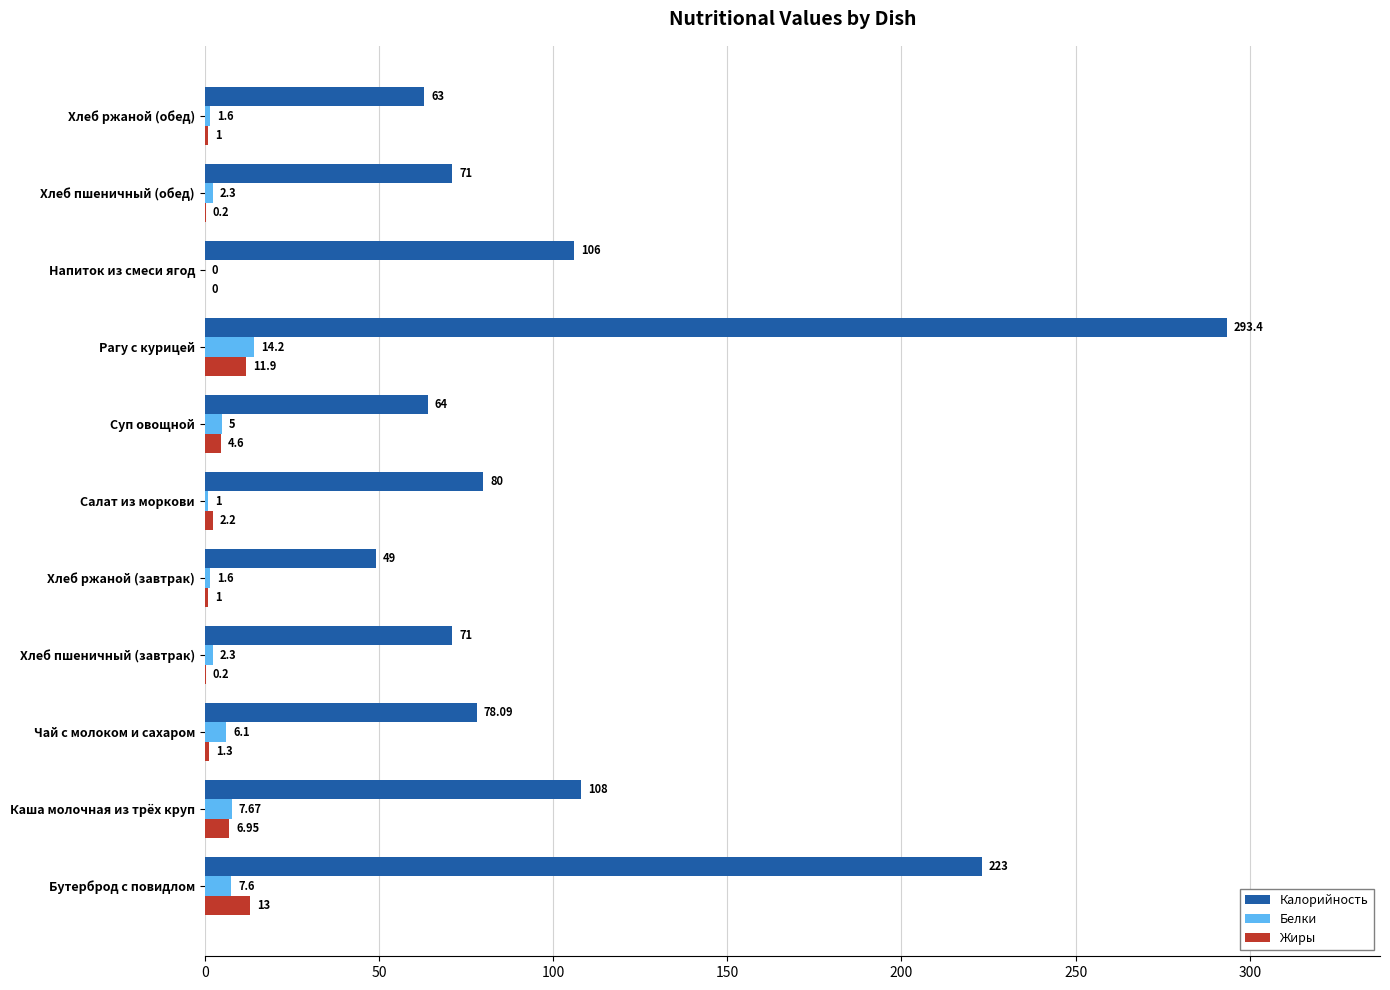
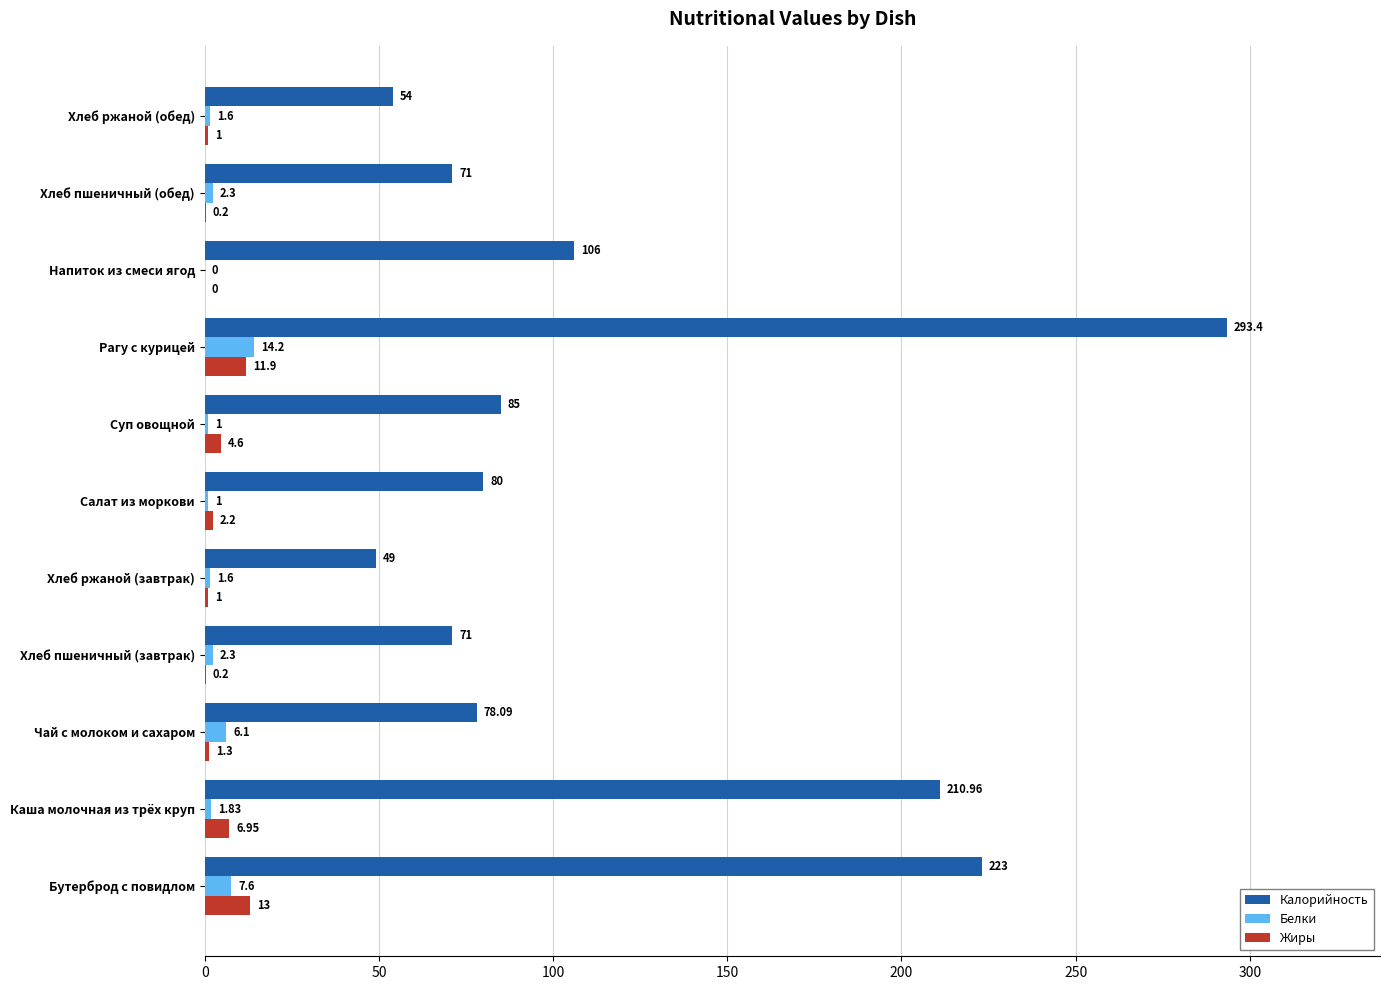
  {
    "Калорийность": {
-     "Хлеб ржаной (обед)": 63,
+     "Хлеб ржаной (обед)": 54,
      "Хлеб пшеничный (обед)": 71,
      "Напиток из смеси ягод": 106,
      "Рагу с курицей": 293.4,
-     "Суп овощной": 64,
+     "Суп овощной": 85,
      "Салат из моркови": 80,
      "Хлеб ржаной (завтрак)": 49,
      "Хлеб пшеничный (завтрак)": 71,
      "Чай с молоком и сахаром": 78.09,
-     "Каша молочная из трёх круп": 108,
+     "Каша молочная из трёх круп": 210.96,
      "Бутерброд с повидлом": 223
    },
    "Белки": {
      "Хлеб ржаной (обед)": 1.6,
      "Хлеб пшеничный (обед)": 2.3,
      "Напиток из смеси ягод": 0,
      "Рагу с курицей": 14.2,
-     "Суп овощной": 5,
+     "Суп овощной": 1,
      "Салат из моркови": 1,
      "Хлеб ржаной (завтрак)": 1.6,
      "Хлеб пшеничный (завтрак)": 2.3,
      "Чай с молоком и сахаром": 6.1,
-     "Каша молочная из трёх круп": 7.67,
+     "Каша молочная из трёх круп": 1.83,
      "Бутерброд с повидлом": 7.6
    },
    "Жиры": {
      "Хлеб ржаной (обед)": 1,
      "Хлеб пшеничный (обед)": 0.2,
      "Напиток из смеси ягод": 0,
      "Рагу с курицей": 11.9,
      "Суп овощной": 4.6,
      "Салат из моркови": 2.2,
      "Хлеб ржаной (завтрак)": 1,
      "Хлеб пшеничный (завтрак)": 0.2,
      "Чай с молоком и сахаром": 1.3,
      "Каша молочная из трёх круп": 6.95,
      "Бутерброд с повидлом": 13
    }
  }
